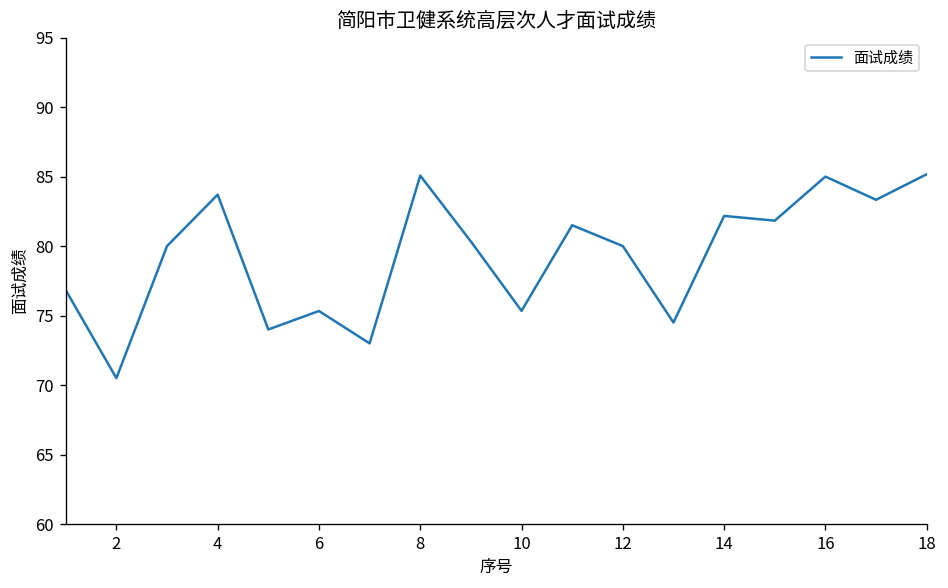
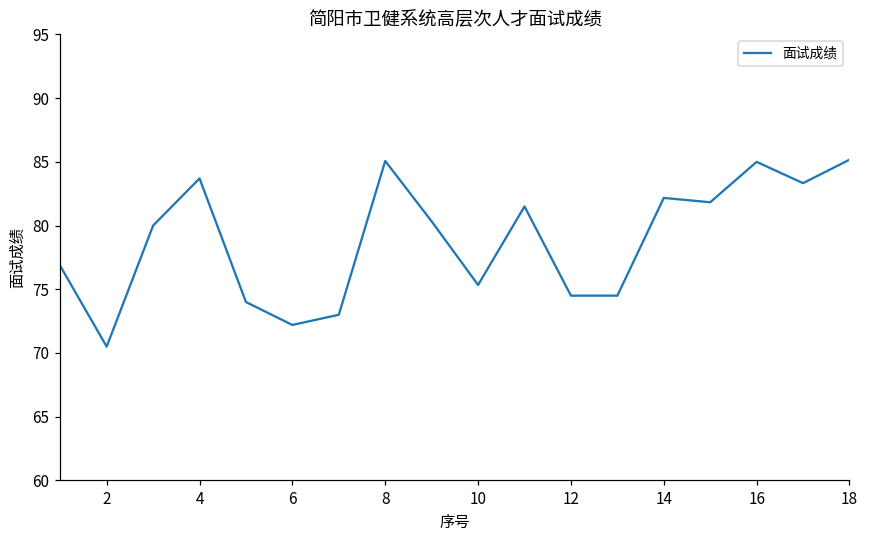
  {
    "2": 70.5,
    "4": 83.7,
-   "6": 75.3,
+   "6": 72.2,
    "8": 85.1,
    "10": 75.3,
-   "12": 80.0,
+   "12": 74.5,
    "14": 82.2,
    "16": 85.0,
    "18": 85.2
  }
